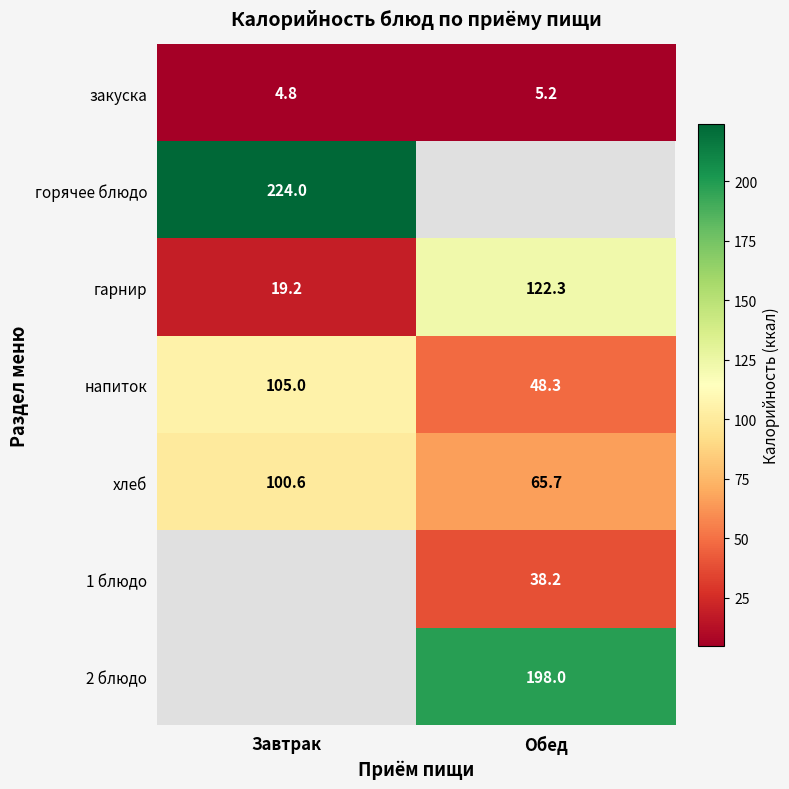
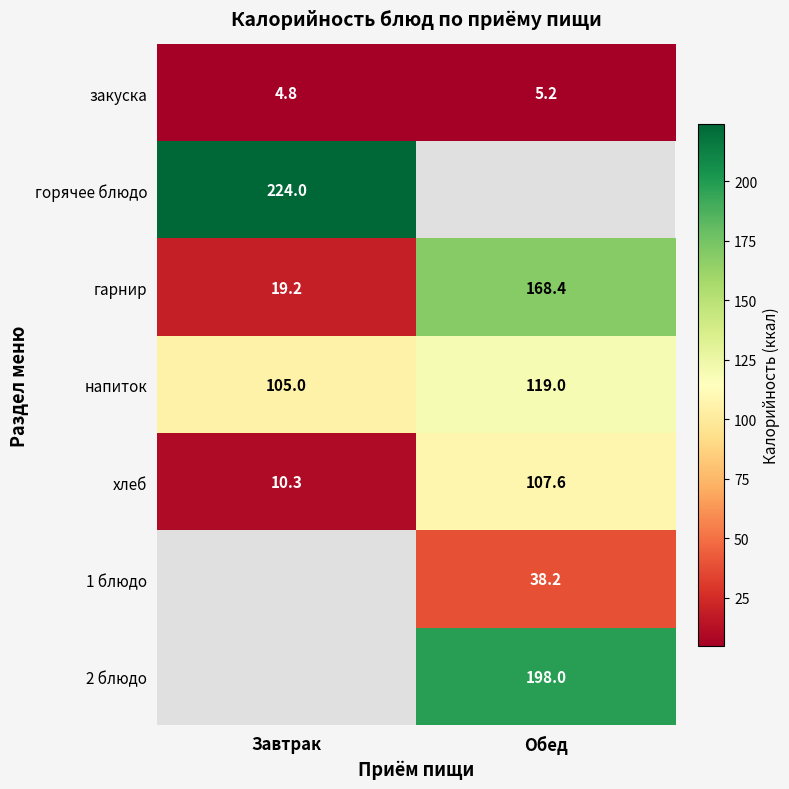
  {
    "закуска": {
      "Завтрак": 4.8,
      "Обед": 5.2
    },
    "горячее блюдо": {
      "Завтрак": 224.0
    },
    "гарнир": {
      "Завтрак": 19.2,
-     "Обед": 122.3
+     "Обед": 168.4
    },
    "напиток": {
      "Завтрак": 105.0,
-     "Обед": 48.3
+     "Обед": 119.0
    },
    "хлеб": {
-     "Завтрак": 100.6,
-     "Обед": 65.7
+     "Завтрак": 10.3,
+     "Обед": 107.6
    },
    "1 блюдо": {
      "Обед": 38.2
    },
    "2 блюдо": {
      "Обед": 198.0
    }
  }
